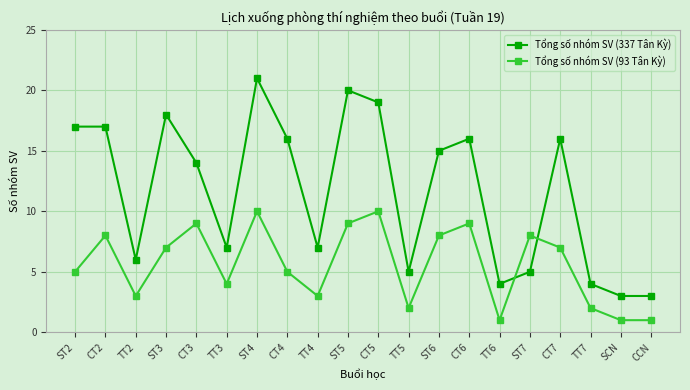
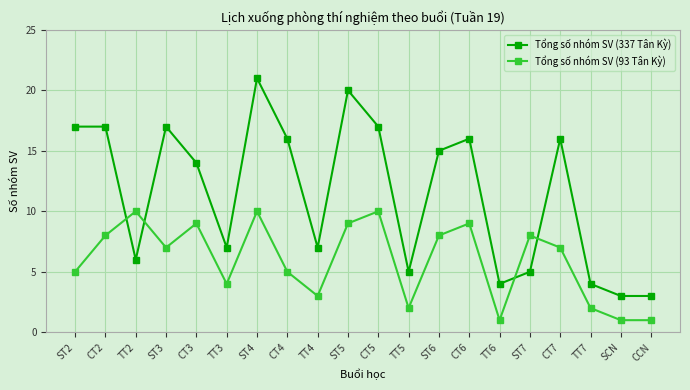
  {
    "Tổng số nhóm SV (337 Tân Kỳ)": {
      "ST2": 17,
      "CT2": 17,
      "TT2": 6,
-     "ST3": 18,
+     "ST3": 17,
      "CT3": 14,
      "TT3": 7,
      "ST4": 21,
      "CT4": 16,
      "TT4": 7,
      "ST5": 20,
-     "CT5": 19,
+     "CT5": 17,
      "TT5": 5,
      "ST6": 15,
      "CT6": 16,
      "TT6": 4,
      "ST7": 5,
      "CT7": 16,
      "TT7": 4,
      "SCN": 3,
      "CCN": 3
    },
    "Tổng số nhóm SV (93 Tân Kỳ)": {
      "ST2": 5,
      "CT2": 8,
-     "TT2": 3,
+     "TT2": 10,
      "ST3": 7,
      "CT3": 9,
      "TT3": 4,
      "ST4": 10,
      "CT4": 5,
      "TT4": 3,
      "ST5": 9,
      "CT5": 10,
      "TT5": 2,
      "ST6": 8,
      "CT6": 9,
      "TT6": 1,
      "ST7": 8,
      "CT7": 7,
      "TT7": 2,
      "SCN": 1,
      "CCN": 1
    }
  }
